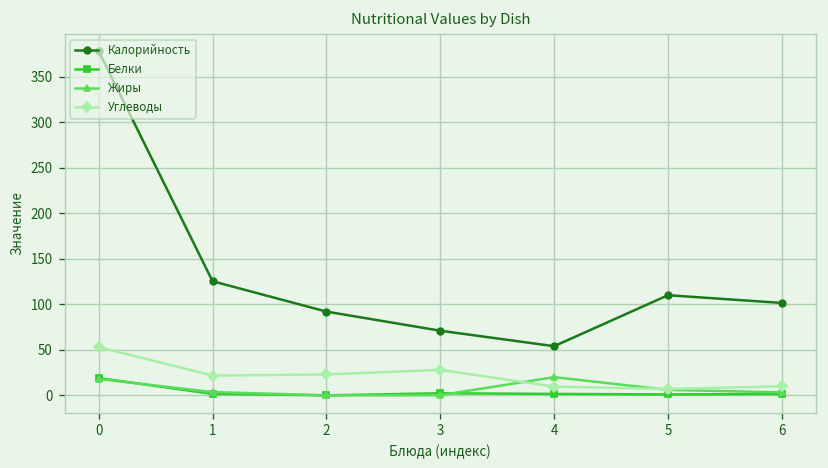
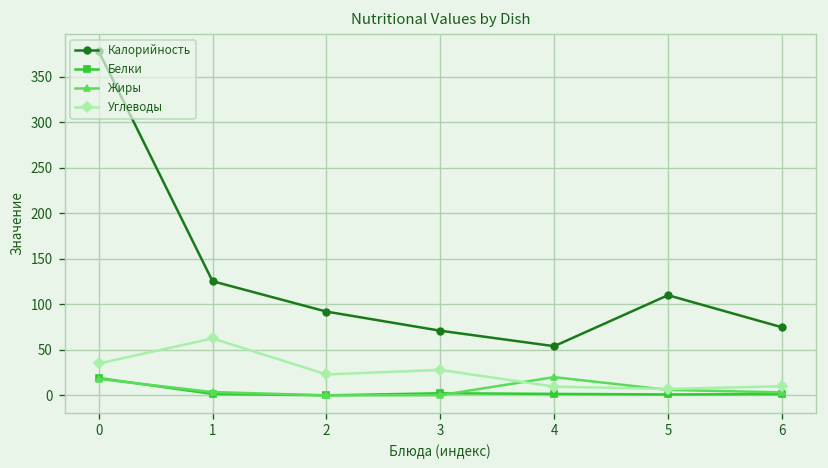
  {
    "Калорийность": {
      "1": 130,
      "2": 90,
      "3": 70,
      "4": 50,
      "5": 110,
-     "6": 100
+     "6": 70
    },
    "Белки": {
      "4": 0,
      "5": 0
    },
    "Жиры": {
      "4": 20
    },
    "Углеводы": {
-     "0": 50,
-     "1": 20,
+     "0": 40,
+     "1": 60,
      "2": 20,
      "3": 30,
      "4": 10,
      "6": 10
    }
  }
